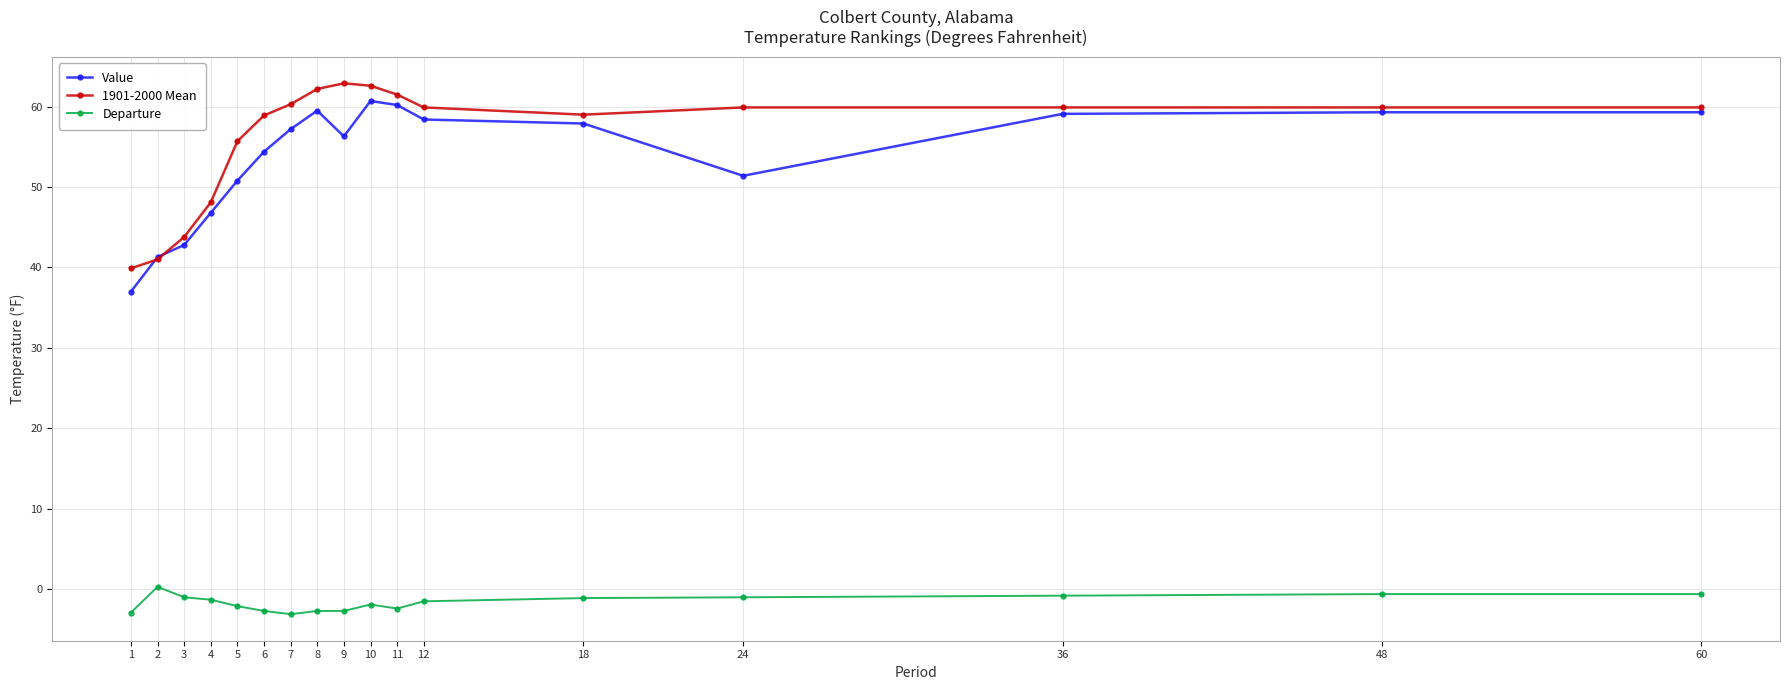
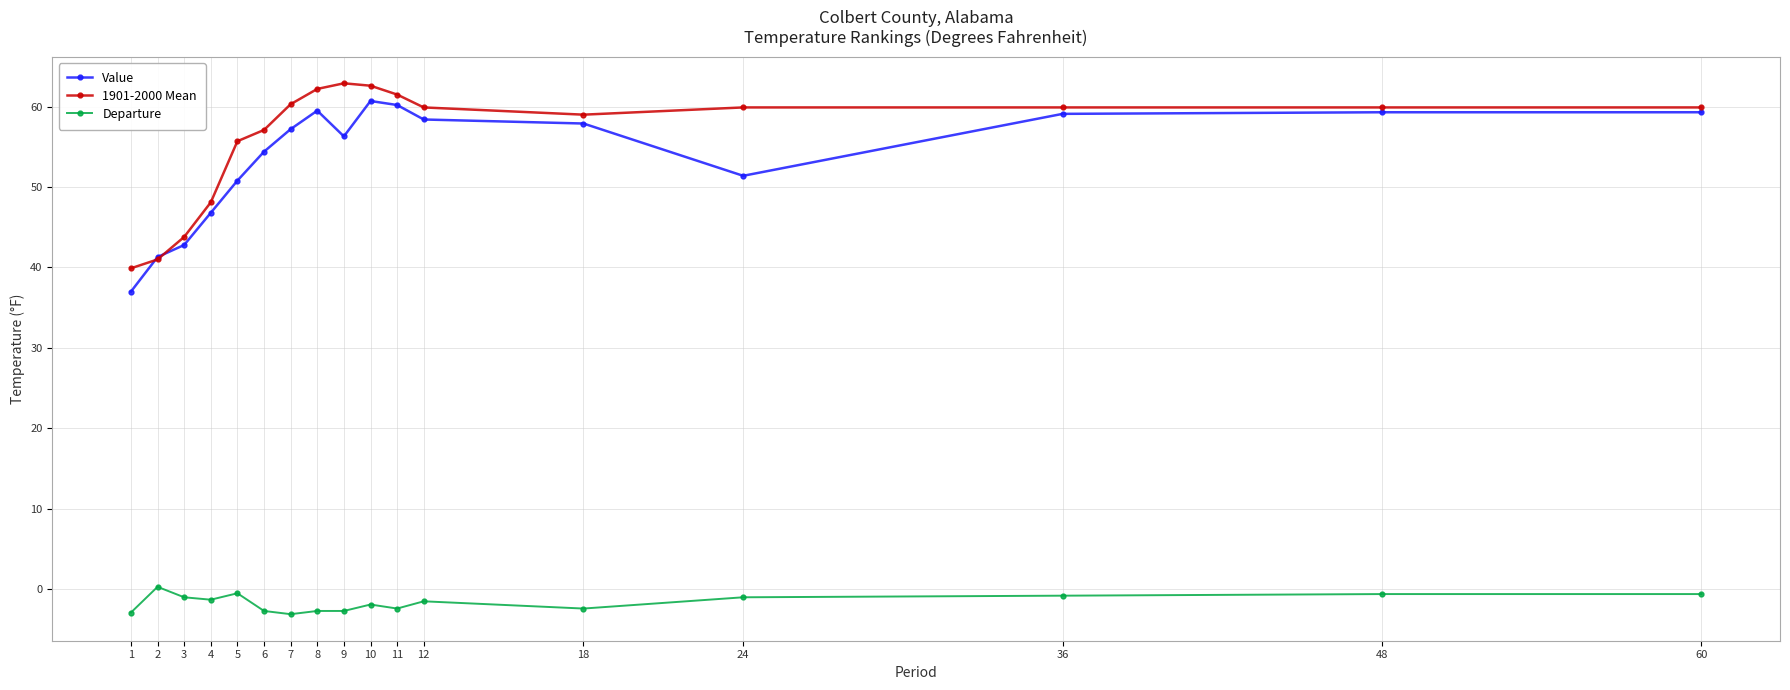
  {
    "Value": {
      "1": 37,
      "3": 43,
      "4": 47,
      "5": 51,
      "6": 54,
      "7": 57,
      "8": 60,
      "9": 56,
      "10": 61,
      "11": 60,
      "12": 58,
      "18": 58,
      "24": 51,
      "36": 59,
      "48": 59,
      "60": 59
    },
    "1901-2000 Mean": {
      "1": 40,
      "3": 44,
      "4": 48,
      "5": 56,
-     "6": 59,
+     "6": 57,
      "7": 60,
      "8": 62,
      "9": 63,
      "10": 63,
      "11": 62,
      "12": 60,
      "18": 59,
      "24": 60,
      "36": 60,
      "48": 60,
      "60": 60
    },
    "Departure": {
      "1": -3,
      "2": 0,
      "3": -1,
      "4": -1,
-     "5": -2,
+     "5": -1,
      "6": -3,
      "7": -3,
      "8": -3,
      "9": -3,
      "10": -2,
      "11": -2,
      "12": -2,
-     "18": -1,
+     "18": -2,
      "24": -1,
      "36": -1,
      "48": -1,
      "60": -1
    }
  }
